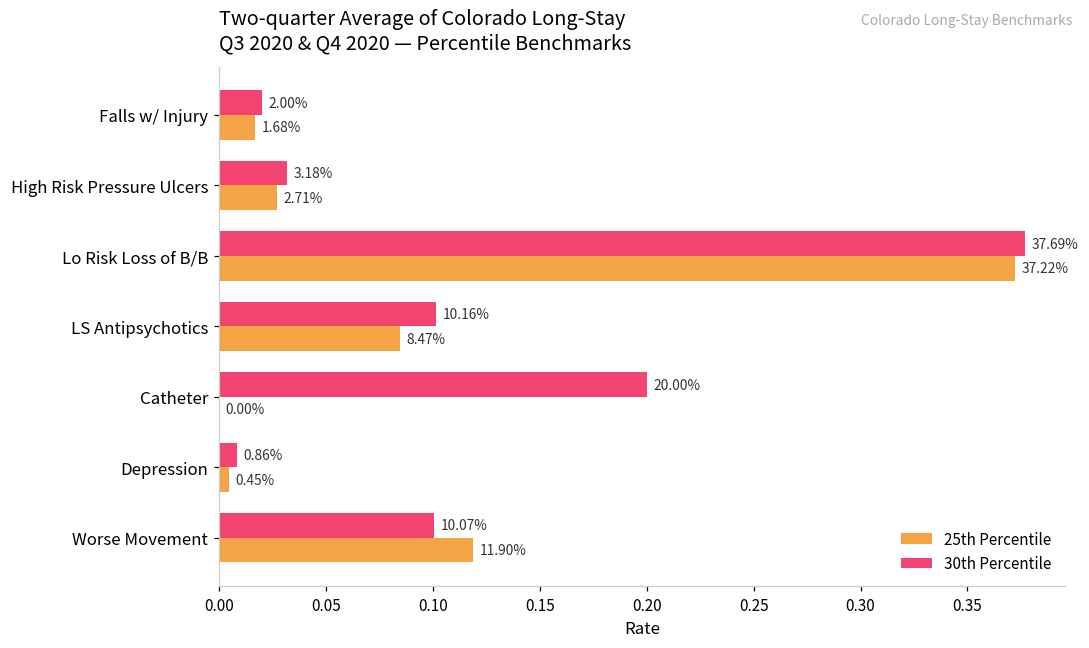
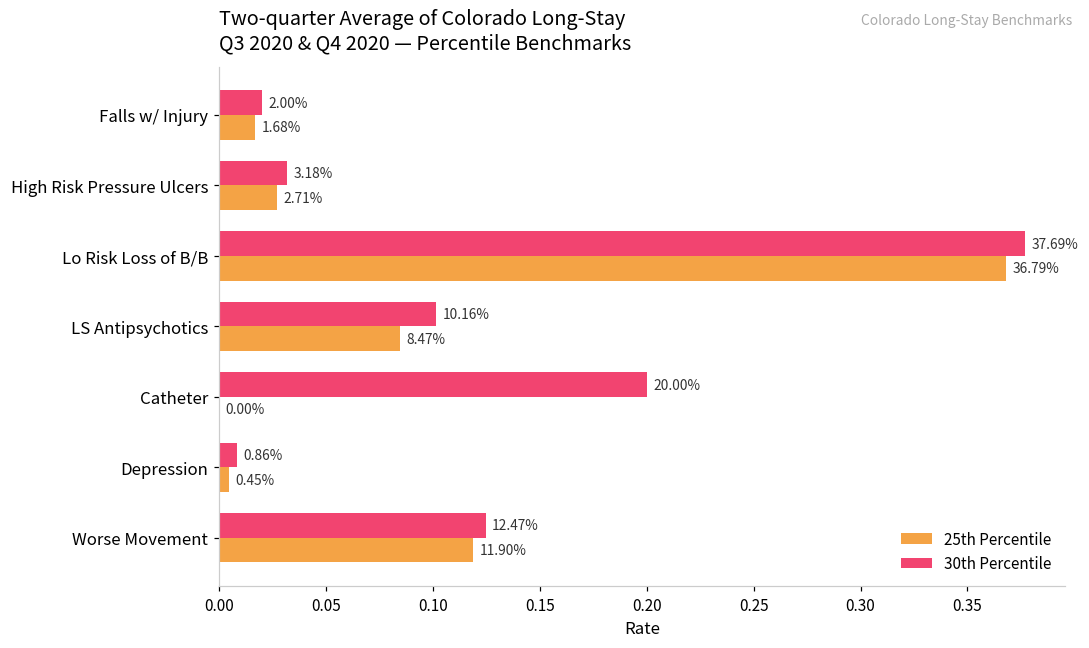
  {
    "25th Percentile": {
      "Falls w/ Injury": "1.68%",
      "High Risk Pressure Ulcers": "2.71%",
-     "Lo Risk Loss of B/B": "37.22%",
+     "Lo Risk Loss of B/B": "36.79%",
      "LS Antipsychotics": "8.47%",
      "Catheter": "0.00%",
      "Depression": "0.45%",
      "Worse Movement": "11.90%"
    },
    "30th Percentile": {
      "Falls w/ Injury": "2.00%",
      "High Risk Pressure Ulcers": "3.18%",
      "Lo Risk Loss of B/B": "37.69%",
      "LS Antipsychotics": "10.16%",
      "Catheter": "20.00%",
      "Depression": "0.86%",
-     "Worse Movement": "10.07%"
+     "Worse Movement": "12.47%"
    }
  }
